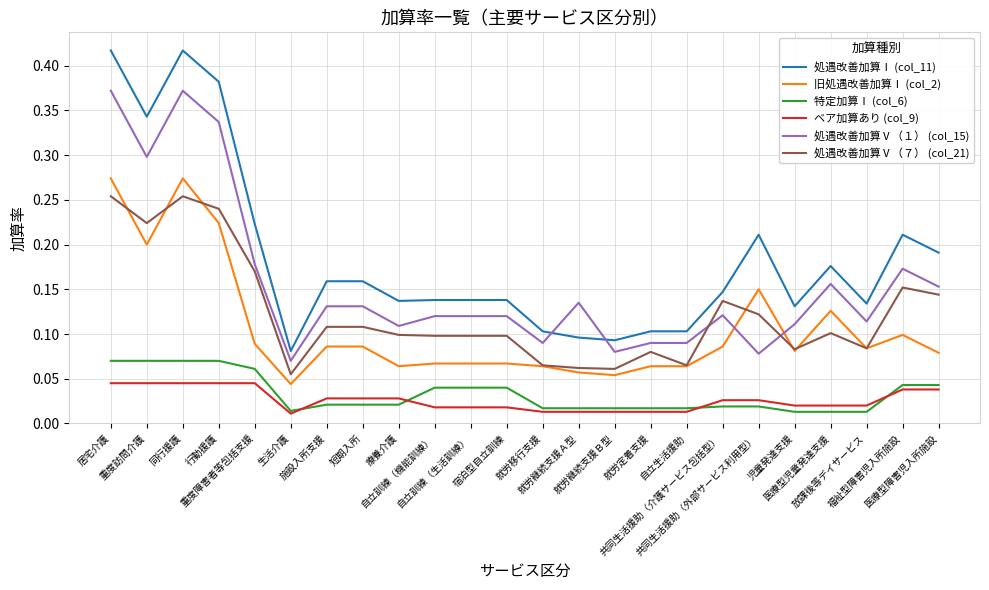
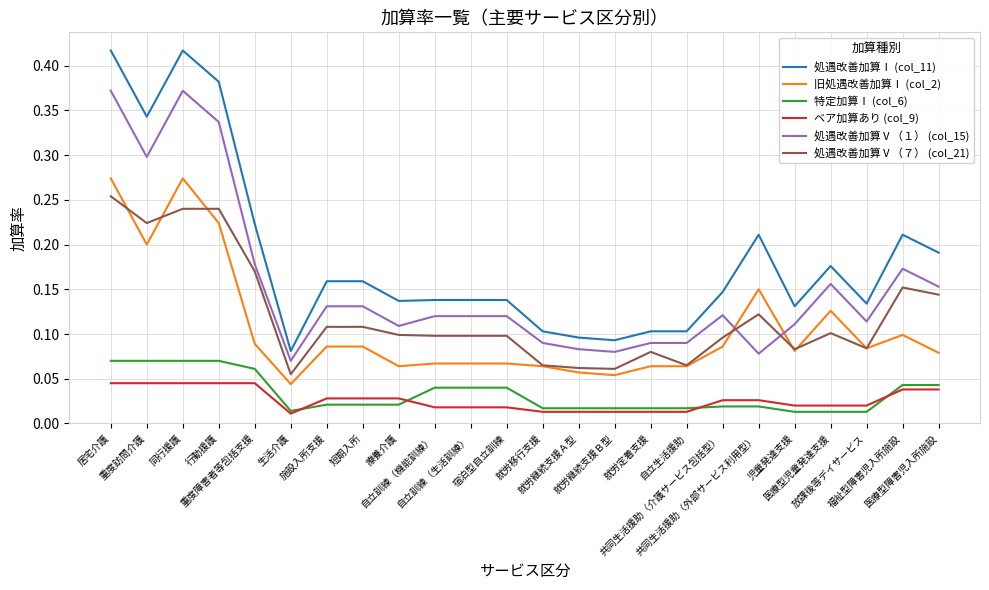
  {
    "処遇改善加算Ⅰ (col_11)": {
      "居宅介護": 0.42,
      "重度訪問介護": 0.34,
      "同行援護": 0.42,
      "行動援護": 0.38,
      "重度障害者等包括支援": 0.22,
      "生活介護": 0.08,
      "施設入所支援": 0.16,
      "短期入所": 0.16,
      "療養介護": 0.14,
      "自立訓練（機能訓練）": 0.14,
      "自立訓練（生活訓練）": 0.14,
      "宿泊型自立訓練": 0.14,
      "就労移行支援": 0.10,
      "就労継続支援Ａ型": 0.10,
      "就労継続支援Ｂ型": 0.09,
      "就労定着支援": 0.10,
      "自立生活援助": 0.10,
      "共同生活援助（介護サービス包括型）": 0.15,
      "共同生活援助（外部サービス利用型）": 0.21,
      "児童発達支援": 0.13,
      "医療型児童発達支援": 0.18,
      "放課後等デイサービス": 0.13,
      "福祉型障害児入所施設": 0.21,
      "医療型障害児入所施設": 0.19
    },
    "旧処遇改善加算Ⅰ (col_2)": {
      "居宅介護": 0.27,
      "重度訪問介護": 0.20,
      "同行援護": 0.27,
      "行動援護": 0.22,
      "重度障害者等包括支援": 0.09,
      "生活介護": 0.04,
      "施設入所支援": 0.09,
      "短期入所": 0.09,
      "療養介護": 0.06,
      "自立訓練（機能訓練）": 0.07,
      "自立訓練（生活訓練）": 0.07,
      "宿泊型自立訓練": 0.07,
      "就労継続支援Ａ型": 0.06,
      "就労継続支援Ｂ型": 0.05,
      "就労定着支援": 0.06,
      "共同生活援助（介護サービス包括型）": 0.09,
      "共同生活援助（外部サービス利用型）": 0.15,
      "医療型児童発達支援": 0.13,
      "福祉型障害児入所施設": 0.10,
      "医療型障害児入所施設": 0.08
    },
    "特定加算Ⅰ (col_6)": {
      "居宅介護": 0.07,
      "重度訪問介護": 0.07,
      "同行援護": 0.07,
      "行動援護": 0.07,
      "重度障害者等包括支援": 0.06,
      "生活介護": 0.01,
      "施設入所支援": 0.02,
      "短期入所": 0.02,
      "療養介護": 0.02,
      "自立訓練（機能訓練）": 0.04,
      "自立訓練（生活訓練）": 0.04,
      "宿泊型自立訓練": 0.04,
      "就労移行支援": 0.02,
      "就労継続支援Ａ型": 0.02,
      "就労継続支援Ｂ型": 0.02,
      "就労定着支援": 0.02,
      "自立生活援助": 0.02,
      "共同生活援助（介護サービス包括型）": 0.02,
      "共同生活援助（外部サービス利用型）": 0.02,
      "児童発達支援": 0.01,
      "医療型児童発達支援": 0.01,
      "放課後等デイサービス": 0.01,
      "福祉型障害児入所施設": 0.04,
      "医療型障害児入所施設": 0.04
    },
    "ベア加算あり (col_9)": {
      "居宅介護": 0.05,
      "重度訪問介護": 0.05,
      "同行援護": 0.05,
      "行動援護": 0.05,
      "重度障害者等包括支援": 0.05,
      "生活介護": 0.01,
      "施設入所支援": 0.03,
      "短期入所": 0.03,
      "療養介護": 0.03,
      "自立訓練（機能訓練）": 0.02,
      "自立訓練（生活訓練）": 0.02,
      "宿泊型自立訓練": 0.02,
      "就労移行支援": 0.01,
      "就労継続支援Ａ型": 0.01,
      "就労継続支援Ｂ型": 0.01,
      "就労定着支援": 0.01,
      "自立生活援助": 0.01,
      "共同生活援助（介護サービス包括型）": 0.03,
      "共同生活援助（外部サービス利用型）": 0.03,
      "児童発達支援": 0.02,
      "医療型児童発達支援": 0.02,
      "放課後等デイサービス": 0.02,
      "福祉型障害児入所施設": 0.04,
      "医療型障害児入所施設": 0.04
    },
    "処遇改善加算Ⅴ（１） (col_15)": {
      "居宅介護": 0.37,
      "重度訪問介護": 0.30,
      "同行援護": 0.37,
      "行動援護": 0.34,
      "重度障害者等包括支援": 0.18,
      "生活介護": 0.07,
      "施設入所支援": 0.13,
      "短期入所": 0.13,
      "療養介護": 0.11,
      "自立訓練（機能訓練）": 0.12,
      "自立訓練（生活訓練）": 0.12,
      "宿泊型自立訓練": 0.12,
      "就労移行支援": 0.09,
-     "就労継続支援Ａ型": 0.14,
+     "就労継続支援Ａ型": 0.08,
      "就労継続支援Ｂ型": 0.08,
      "就労定着支援": 0.09,
      "自立生活援助": 0.09,
      "共同生活援助（介護サービス包括型）": 0.12,
      "共同生活援助（外部サービス利用型）": 0.08,
      "児童発達支援": 0.11,
      "医療型児童発達支援": 0.16,
      "放課後等デイサービス": 0.11,
      "福祉型障害児入所施設": 0.17,
      "医療型障害児入所施設": 0.15
    },
    "処遇改善加算Ⅴ（７） (col_21)": {
      "居宅介護": 0.25,
      "重度訪問介護": 0.22,
-     "同行援護": 0.25,
+     "同行援護": 0.24,
      "行動援護": 0.24,
      "重度障害者等包括支援": 0.17,
      "生活介護": 0.06,
      "施設入所支援": 0.11,
      "短期入所": 0.11,
      "療養介護": 0.10,
      "自立訓練（機能訓練）": 0.10,
      "自立訓練（生活訓練）": 0.10,
      "宿泊型自立訓練": 0.10,
      "就労継続支援Ａ型": 0.06,
      "就労継続支援Ｂ型": 0.06,
      "就労定着支援": 0.08,
-     "共同生活援助（介護サービス包括型）": 0.14,
+     "共同生活援助（介護サービス包括型）": 0.10,
      "共同生活援助（外部サービス利用型）": 0.12,
      "医療型児童発達支援": 0.10,
      "福祉型障害児入所施設": 0.15,
      "医療型障害児入所施設": 0.14
    }
  }
